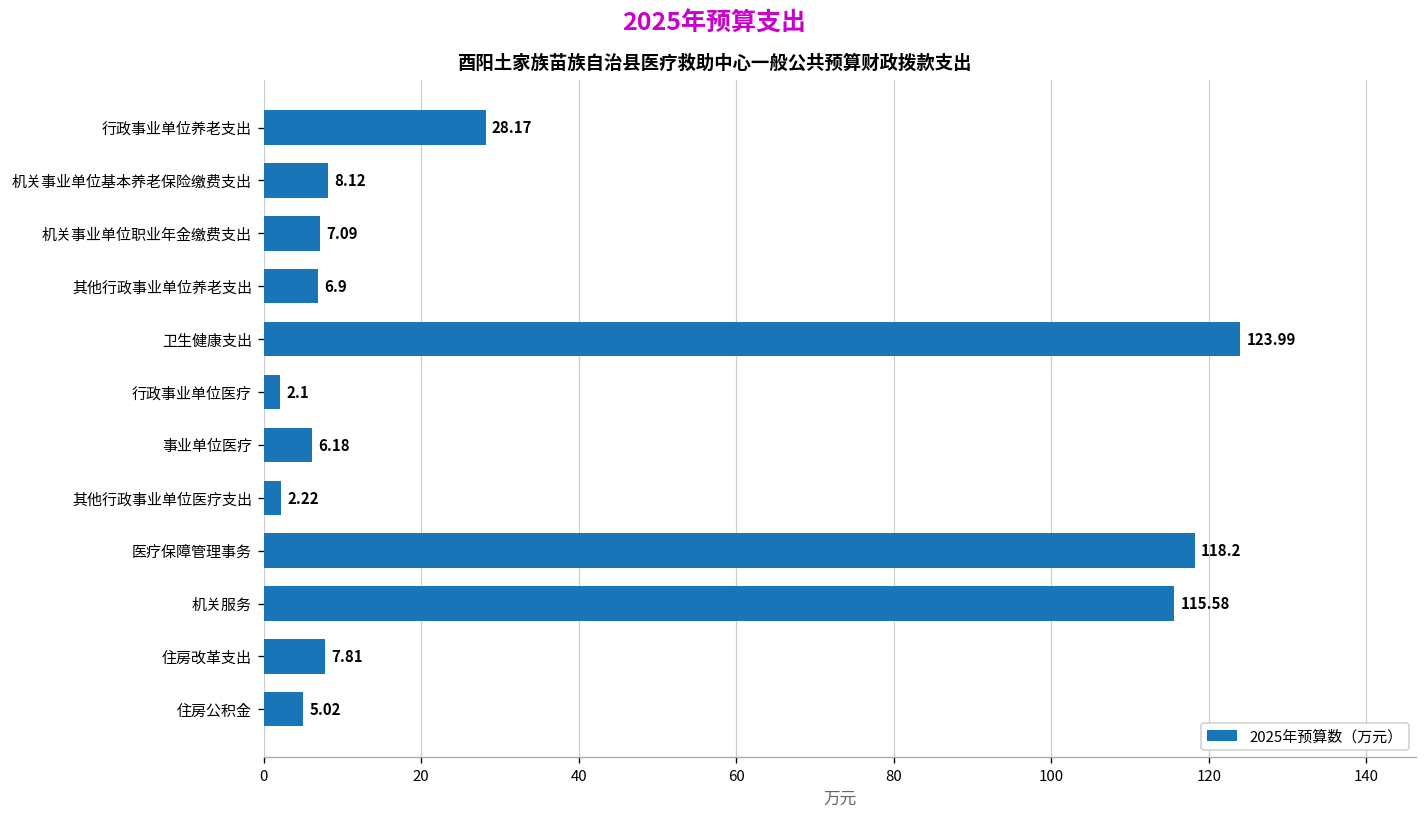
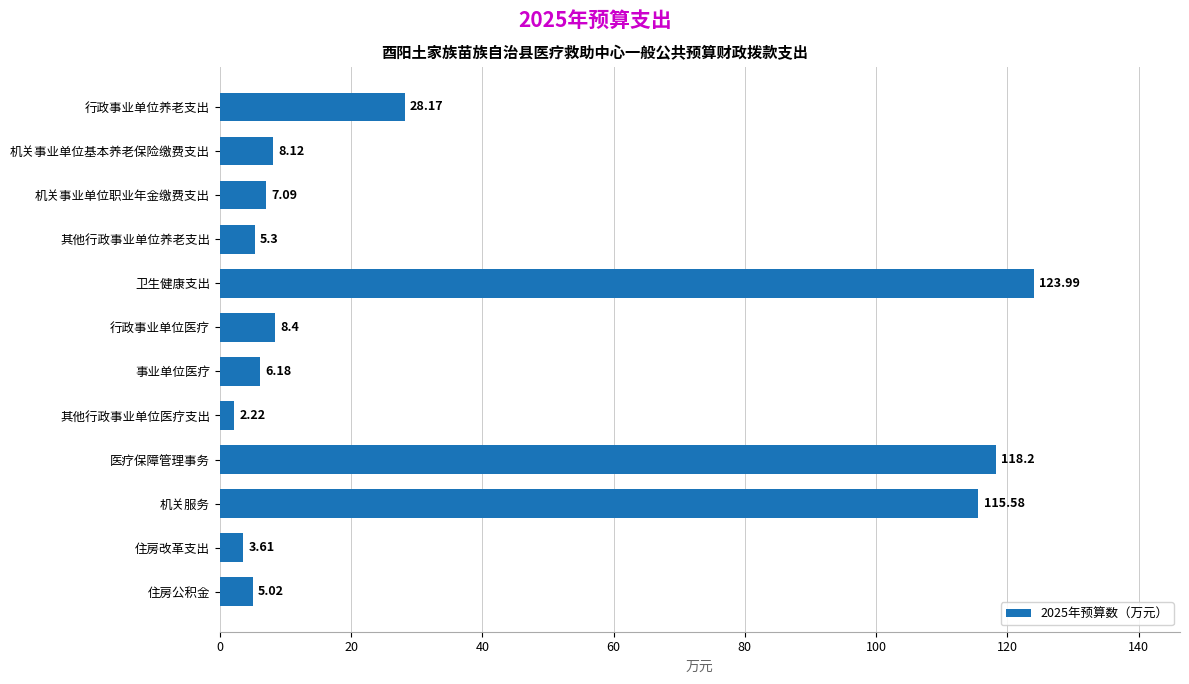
  {
    "行政事业单位养老支出": 28.17,
    "机关事业单位基本养老保险缴费支出": 8.12,
    "机关事业单位职业年金缴费支出": 7.09,
-   "其他行政事业单位养老支出": 6.9,
+   "其他行政事业单位养老支出": 5.3,
    "卫生健康支出": 123.99,
-   "行政事业单位医疗": 2.1,
+   "行政事业单位医疗": 8.4,
    "事业单位医疗": 6.18,
    "其他行政事业单位医疗支出": 2.22,
    "医疗保障管理事务": 118.2,
    "机关服务": 115.58,
-   "住房改革支出": 7.81,
+   "住房改革支出": 3.61,
    "住房公积金": 5.02
  }
